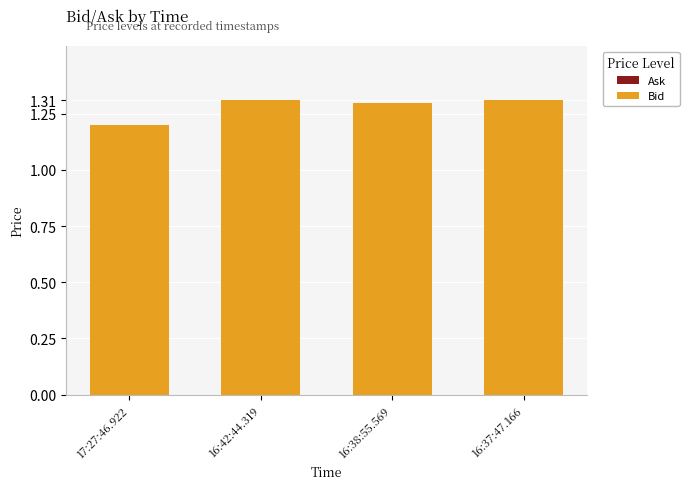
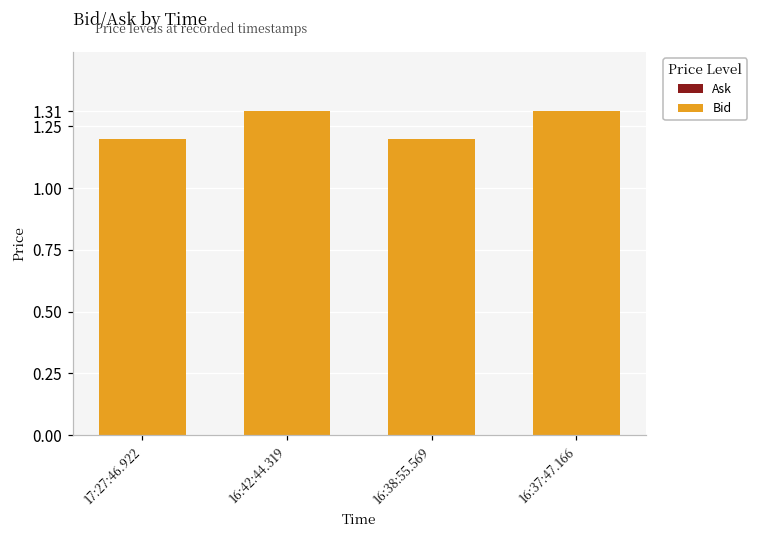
  {
    "Ask": {
      "17:27:46.922": 0.0,
      "16:42:44.319": 0.0,
      "16:38:55.569": 0.0,
      "16:37:47.166": 0.0
    },
    "Bid": {
      "17:27:46.922": 1.2,
      "16:42:44.319": 1.3,
-     "16:38:55.569": 1.3,
+     "16:38:55.569": 1.2,
      "16:37:47.166": 1.3
    }
  }
